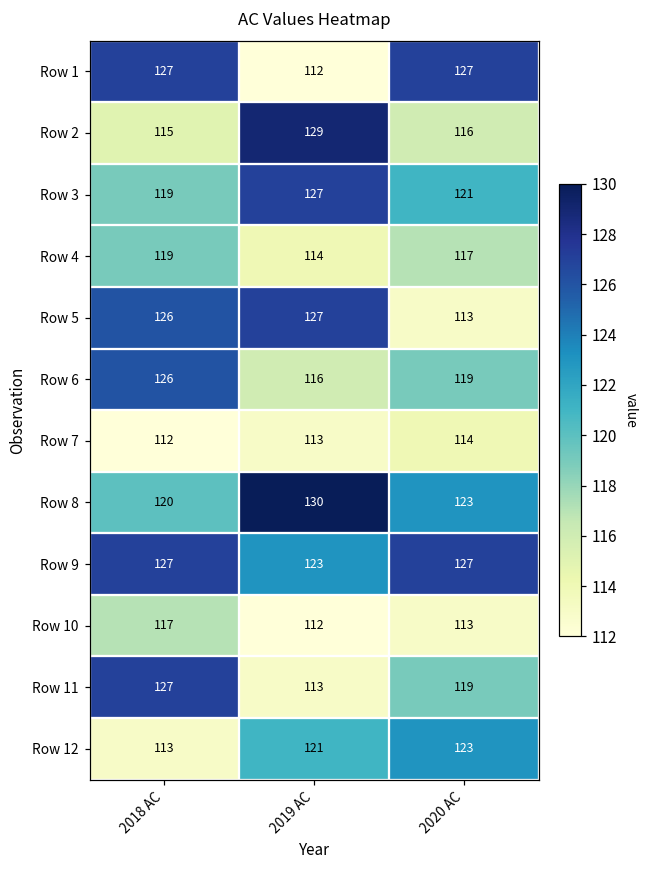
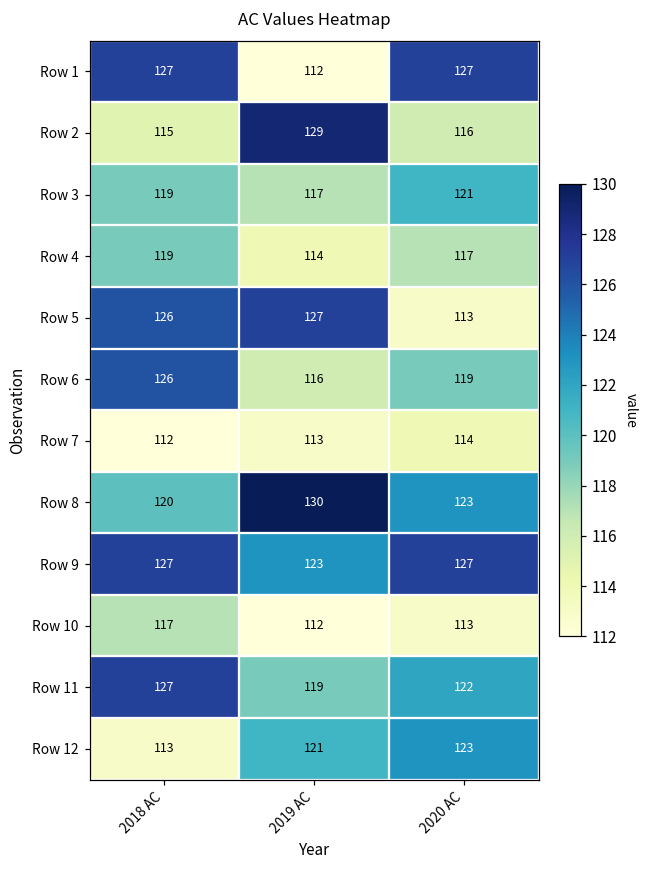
  {
    "Row 1": {
      "2018 AC": 127,
      "2019 AC": 112,
      "2020 AC": 127
    },
    "Row 2": {
      "2018 AC": 115,
      "2019 AC": 129,
      "2020 AC": 116
    },
    "Row 3": {
      "2018 AC": 119,
-     "2019 AC": 127,
+     "2019 AC": 117,
      "2020 AC": 121
    },
    "Row 4": {
      "2018 AC": 119,
      "2019 AC": 114,
      "2020 AC": 117
    },
    "Row 5": {
      "2018 AC": 126,
      "2019 AC": 127,
      "2020 AC": 113
    },
    "Row 6": {
      "2018 AC": 126,
      "2019 AC": 116,
      "2020 AC": 119
    },
    "Row 7": {
      "2018 AC": 112,
      "2019 AC": 113,
      "2020 AC": 114
    },
    "Row 8": {
      "2018 AC": 120,
      "2019 AC": 130,
      "2020 AC": 123
    },
    "Row 9": {
      "2018 AC": 127,
      "2019 AC": 123,
      "2020 AC": 127
    },
    "Row 10": {
      "2018 AC": 117,
      "2019 AC": 112,
      "2020 AC": 113
    },
    "Row 11": {
      "2018 AC": 127,
-     "2019 AC": 113,
-     "2020 AC": 119
+     "2019 AC": 119,
+     "2020 AC": 122
    },
    "Row 12": {
      "2018 AC": 113,
      "2019 AC": 121,
      "2020 AC": 123
    }
  }
